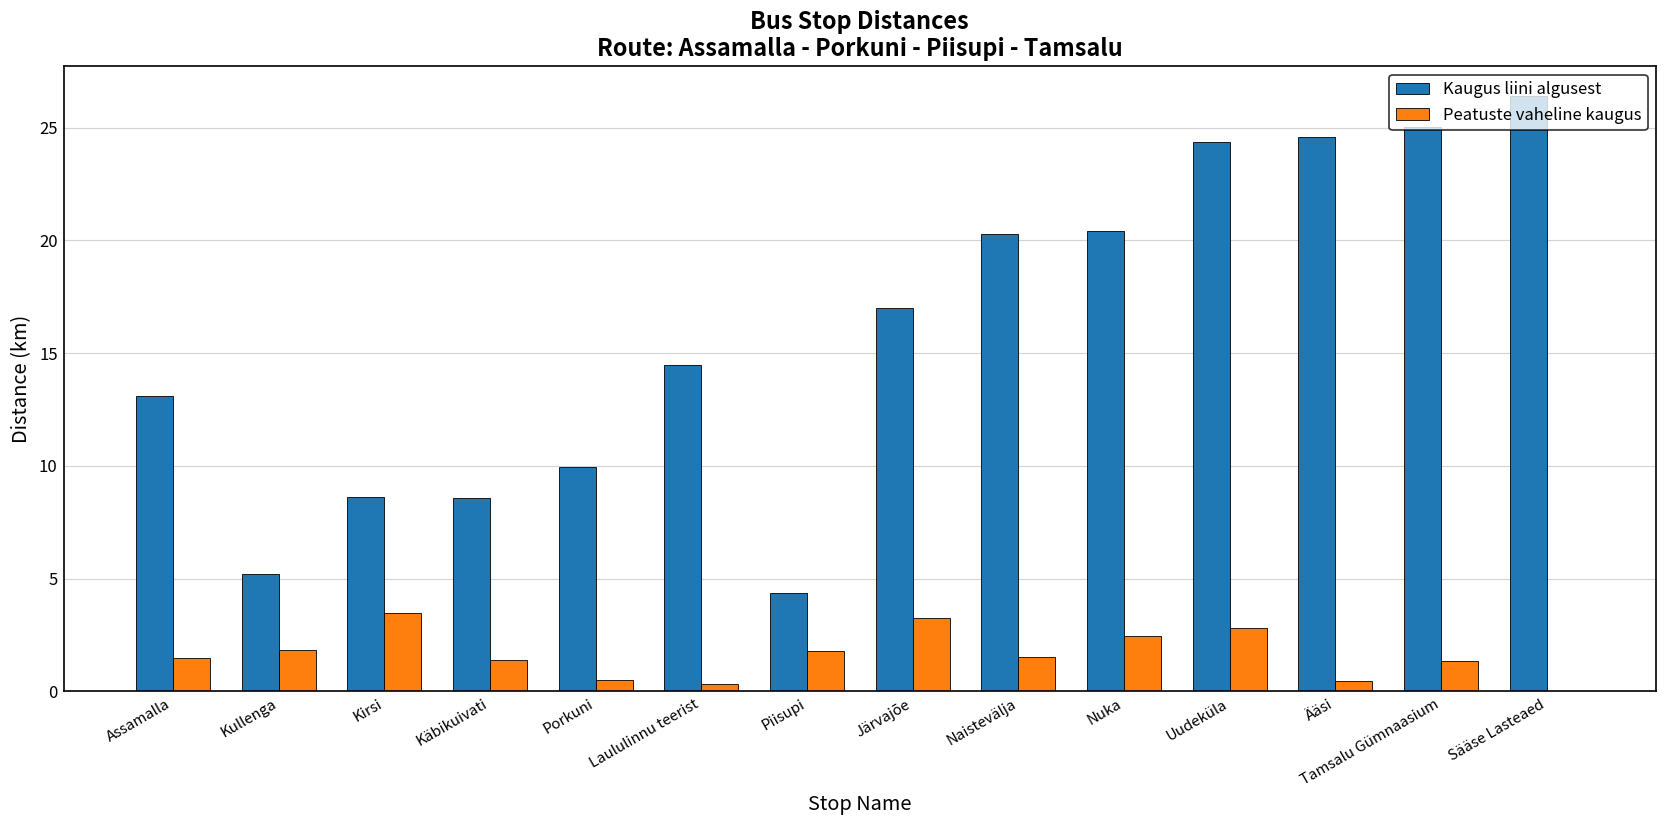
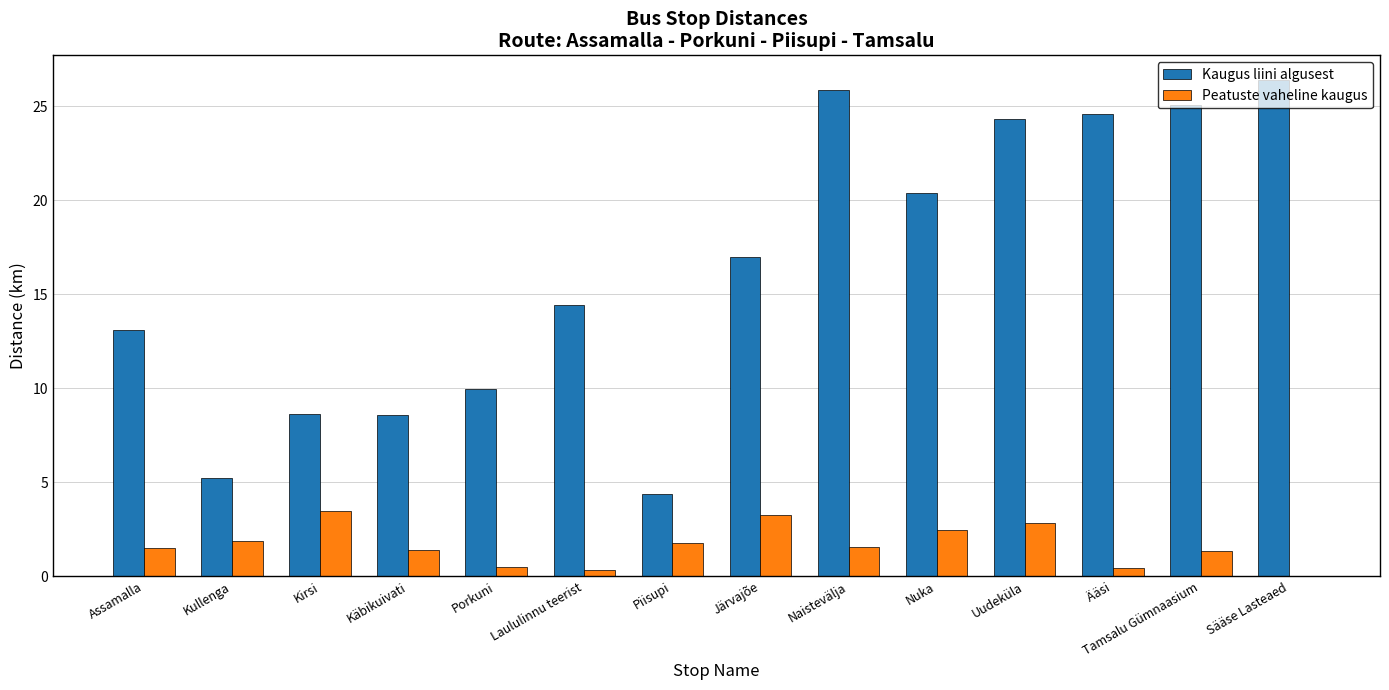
  {
    "Kaugus liini algusest": {
      "Assamalla": 13.1,
      "Kullenga": 5.2,
      "Kirsi": 8.6,
      "Käbikuivati": 8.6,
      "Porkuni": 9.9,
      "Laululinnu teerist": 14.5,
      "Piisupi": 4.4,
      "Järvajõe": 17.0,
-     "Naistevälja": 20.3,
+     "Naistevälja": 25.9,
      "Nuka": 20.4,
      "Uudeküla": 24.4,
      "Ääsi": 24.6
    },
    "Peatuste vaheline kaugus": {
      "Assamalla": 1.5,
      "Kullenga": 1.8,
      "Kirsi": 3.5,
      "Käbikuivati": 1.4,
      "Porkuni": 0.5,
      "Laululinnu teerist": 0.3,
      "Piisupi": 1.8,
      "Järvajõe": 3.3,
      "Naistevälja": 1.5,
      "Nuka": 2.4,
      "Uudeküla": 2.8,
      "Ääsi": 0.5,
      "Tamsalu Gümnaasium": 1.3,
      "Sääse Lasteaed": 0.0
    }
  }
